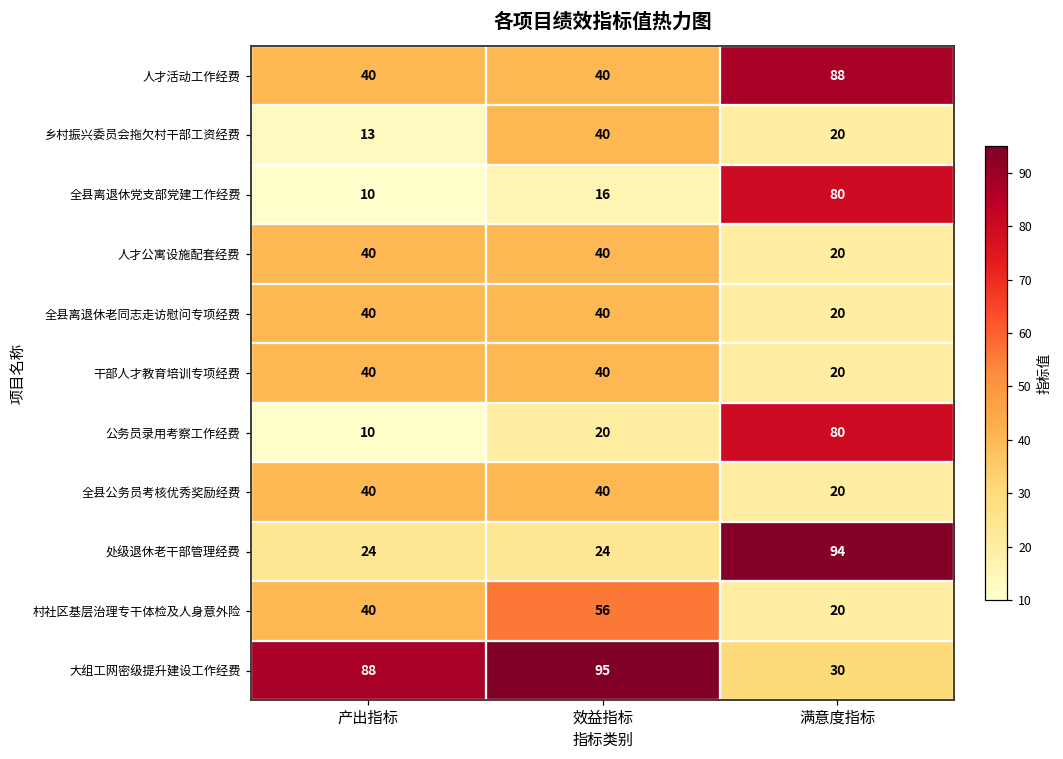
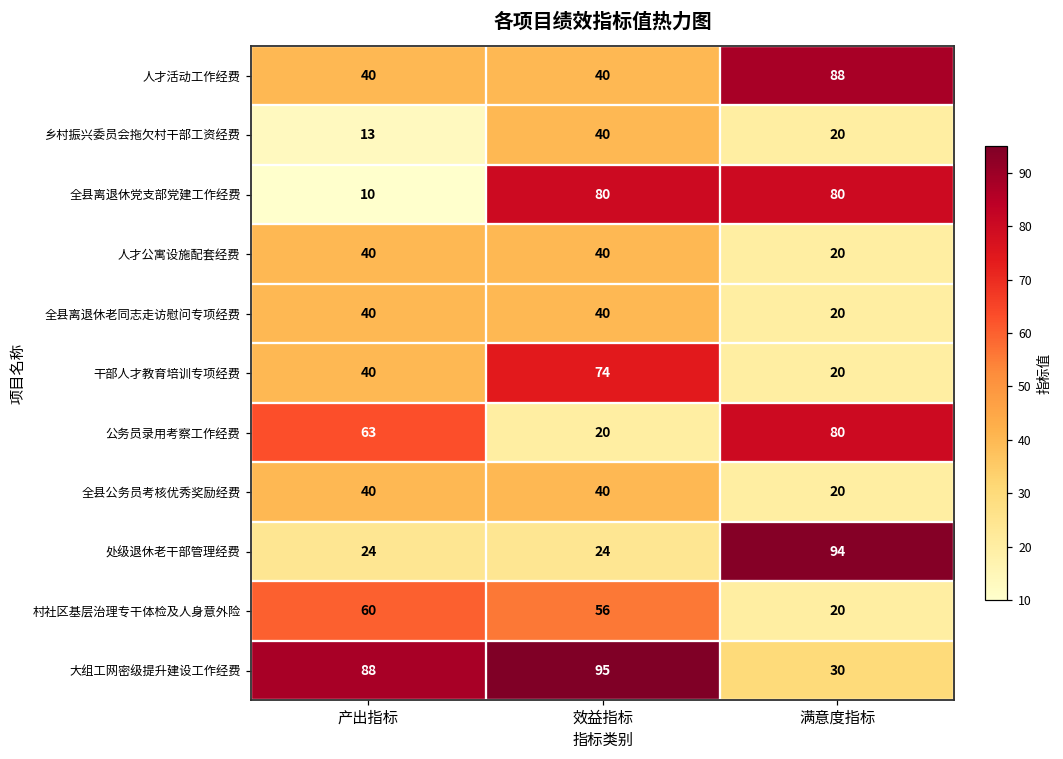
  {
    "人才活动工作经费": {
      "产出指标": 40,
      "效益指标": 40,
      "满意度指标": 88
    },
    "乡村振兴委员会拖欠村干部工资经费": {
      "产出指标": 13,
      "效益指标": 40,
      "满意度指标": 20
    },
    "全县离退休党支部党建工作经费": {
      "产出指标": 10,
-     "效益指标": 16,
+     "效益指标": 80,
      "满意度指标": 80
    },
    "人才公寓设施配套经费": {
      "产出指标": 40,
      "效益指标": 40,
      "满意度指标": 20
    },
    "全县离退休老同志走访慰问专项经费": {
      "产出指标": 40,
      "效益指标": 40,
      "满意度指标": 20
    },
    "干部人才教育培训专项经费": {
      "产出指标": 40,
-     "效益指标": 40,
+     "效益指标": 74,
      "满意度指标": 20
    },
    "公务员录用考察工作经费": {
-     "产出指标": 10,
+     "产出指标": 63,
      "效益指标": 20,
      "满意度指标": 80
    },
    "全县公务员考核优秀奖励经费": {
      "产出指标": 40,
      "效益指标": 40,
      "满意度指标": 20
    },
    "处级退休老干部管理经费": {
      "产出指标": 24,
      "效益指标": 24,
      "满意度指标": 94
    },
    "村社区基层治理专干体检及人身意外险": {
-     "产出指标": 40,
+     "产出指标": 60,
      "效益指标": 56,
      "满意度指标": 20
    },
    "大组工网密级提升建设工作经费": {
      "产出指标": 88,
      "效益指标": 95,
      "满意度指标": 30
    }
  }
